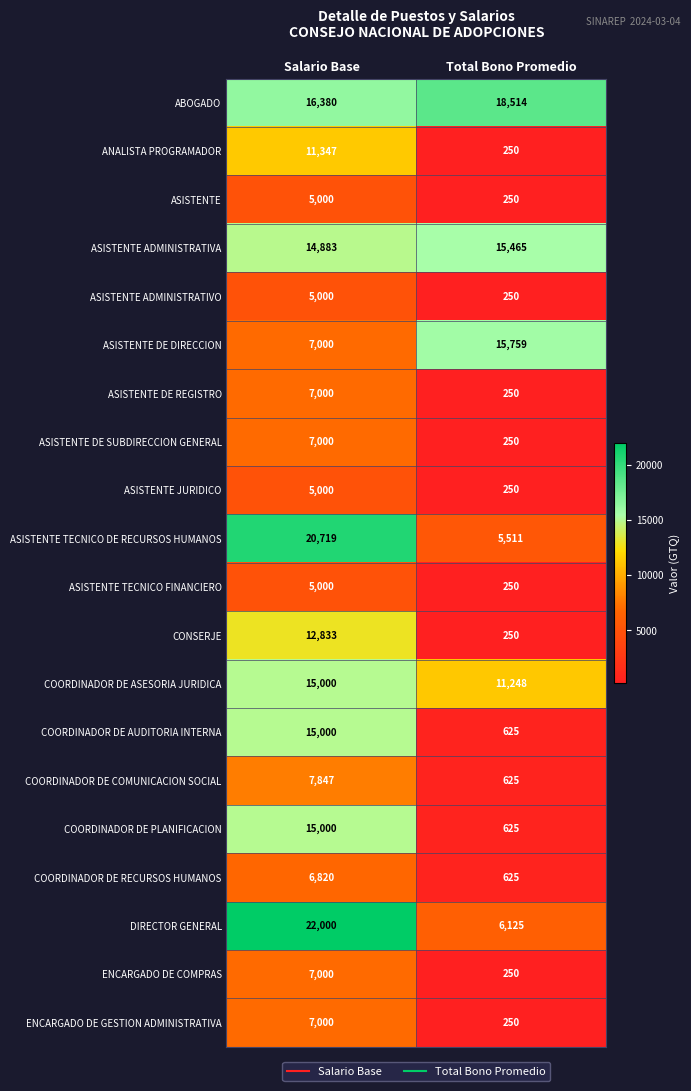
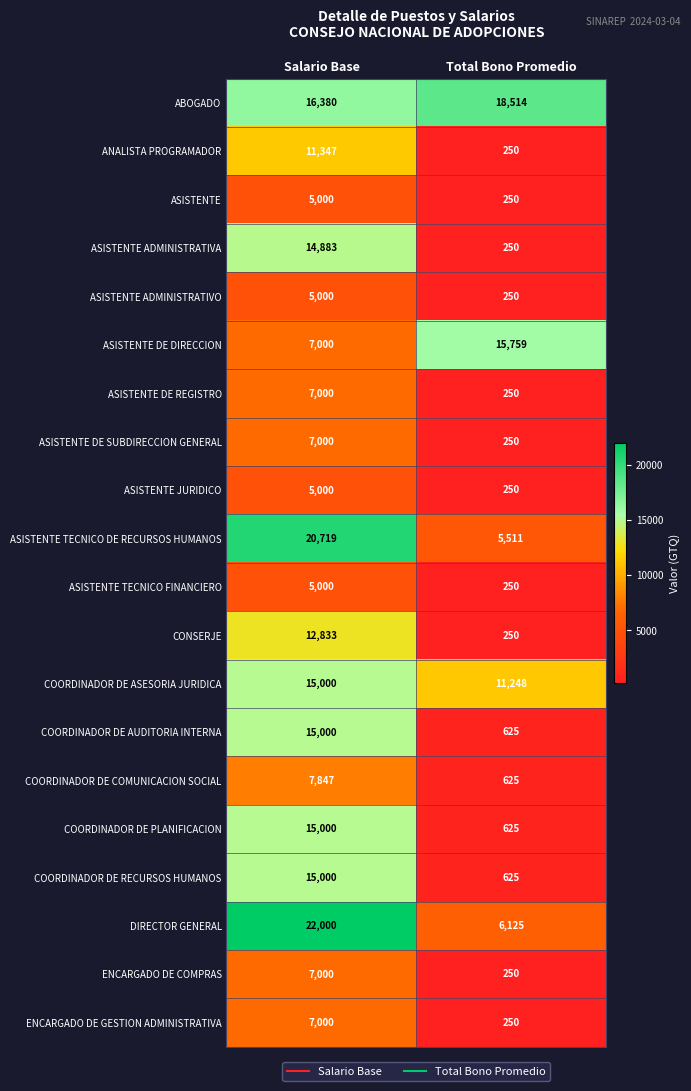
  {
    "ABOGADO": {
      "Salario Base": "16,380",
      "Total Bono Promedio": "18,514"
    },
    "ANALISTA PROGRAMADOR": {
      "Salario Base": "11,347",
      "Total Bono Promedio": "250"
    },
    "ASISTENTE": {
      "Salario Base": "5,000",
      "Total Bono Promedio": "250"
    },
    "ASISTENTE ADMINISTRATIVA": {
      "Salario Base": "14,883",
-     "Total Bono Promedio": "15,465"
+     "Total Bono Promedio": "250"
    },
    "ASISTENTE ADMINISTRATIVO": {
      "Salario Base": "5,000",
      "Total Bono Promedio": "250"
    },
    "ASISTENTE DE DIRECCION": {
      "Salario Base": "7,000",
      "Total Bono Promedio": "15,759"
    },
    "ASISTENTE DE REGISTRO": {
      "Salario Base": "7,000",
      "Total Bono Promedio": "250"
    },
    "ASISTENTE DE SUBDIRECCION GENERAL": {
      "Salario Base": "7,000",
      "Total Bono Promedio": "250"
    },
    "ASISTENTE JURIDICO": {
      "Salario Base": "5,000",
      "Total Bono Promedio": "250"
    },
    "ASISTENTE TECNICO DE RECURSOS HUMANOS": {
      "Salario Base": "20,719",
      "Total Bono Promedio": "5,511"
    },
    "ASISTENTE TECNICO FINANCIERO": {
      "Salario Base": "5,000",
      "Total Bono Promedio": "250"
    },
    "CONSERJE": {
      "Salario Base": "12,833",
      "Total Bono Promedio": "250"
    },
    "COORDINADOR DE ASESORIA JURIDICA": {
      "Salario Base": "15,000",
      "Total Bono Promedio": "11,248"
    },
    "COORDINADOR DE AUDITORIA INTERNA": {
      "Salario Base": "15,000",
      "Total Bono Promedio": "625"
    },
    "COORDINADOR DE COMUNICACION SOCIAL": {
      "Salario Base": "7,847",
      "Total Bono Promedio": "625"
    },
    "COORDINADOR DE PLANIFICACION": {
      "Salario Base": "15,000",
      "Total Bono Promedio": "625"
    },
    "COORDINADOR DE RECURSOS HUMANOS": {
-     "Salario Base": "6,820",
+     "Salario Base": "15,000",
      "Total Bono Promedio": "625"
    },
    "DIRECTOR GENERAL": {
      "Salario Base": "22,000",
      "Total Bono Promedio": "6,125"
    },
    "ENCARGADO DE COMPRAS": {
      "Salario Base": "7,000",
      "Total Bono Promedio": "250"
    },
    "ENCARGADO DE GESTION ADMINISTRATIVA": {
      "Salario Base": "7,000",
      "Total Bono Promedio": "250"
    }
  }
